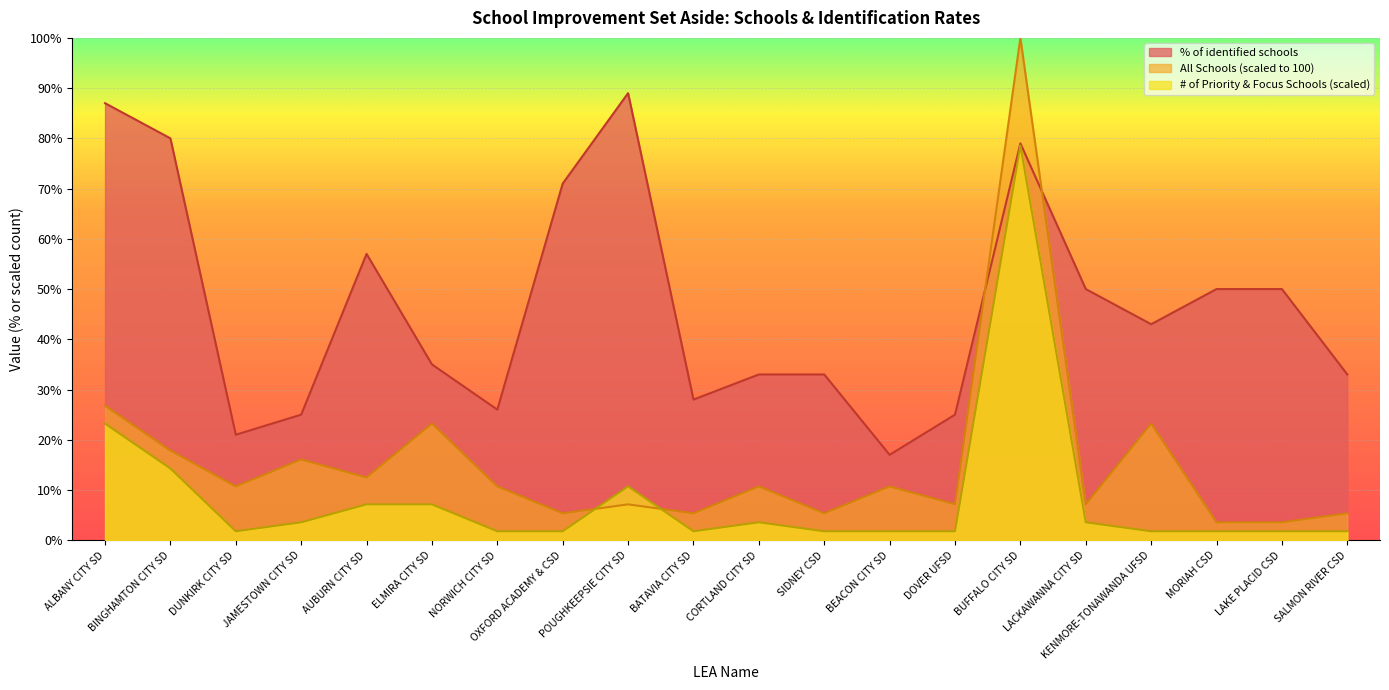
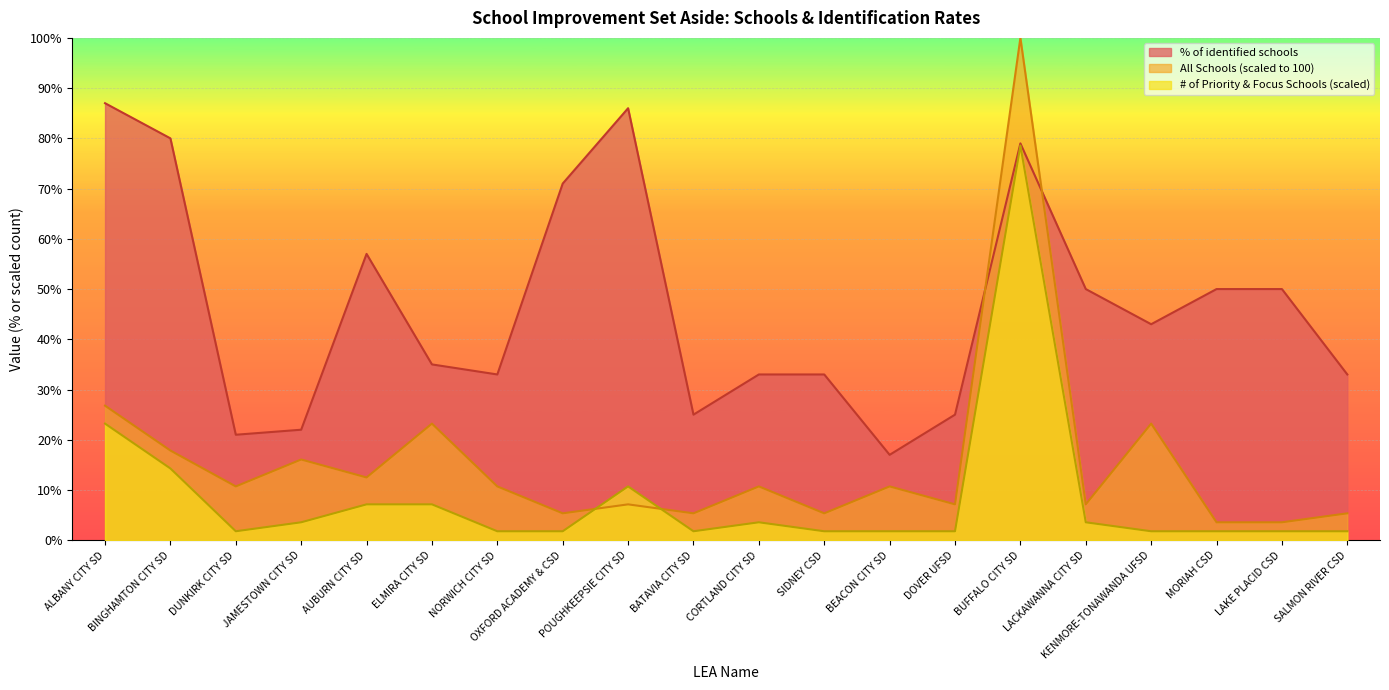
  {
    "% of identified schools": {
      "ALBANY CITY SD": "87%",
      "BINGHAMTON CITY SD": "80%",
      "DUNKIRK CITY SD": "21%",
-     "JAMESTOWN CITY SD": "25%",
+     "JAMESTOWN CITY SD": "22%",
      "AUBURN CITY SD": "57%",
      "ELMIRA CITY SD": "35%",
-     "NORWICH CITY SD": "26%",
+     "NORWICH CITY SD": "33%",
      "OXFORD ACADEMY & CSD": "71%",
-     "POUGHKEEPSIE CITY SD": "89%",
-     "BATAVIA CITY SD": "28%",
+     "POUGHKEEPSIE CITY SD": "86%",
+     "BATAVIA CITY SD": "25%",
      "CORTLAND CITY SD": "33%",
      "SIDNEY CSD": "33%",
      "BEACON CITY SD": "17%",
      "DOVER UFSD": "25%",
      "LACKAWANNA CITY SD": "50%",
      "KENMORE-TONAWANDA UFSD": "43%",
      "MORIAH CSD": "50%",
      "LAKE PLACID CSD": "50%",
      "SALMON RIVER CSD": "33%"
    }
  }
